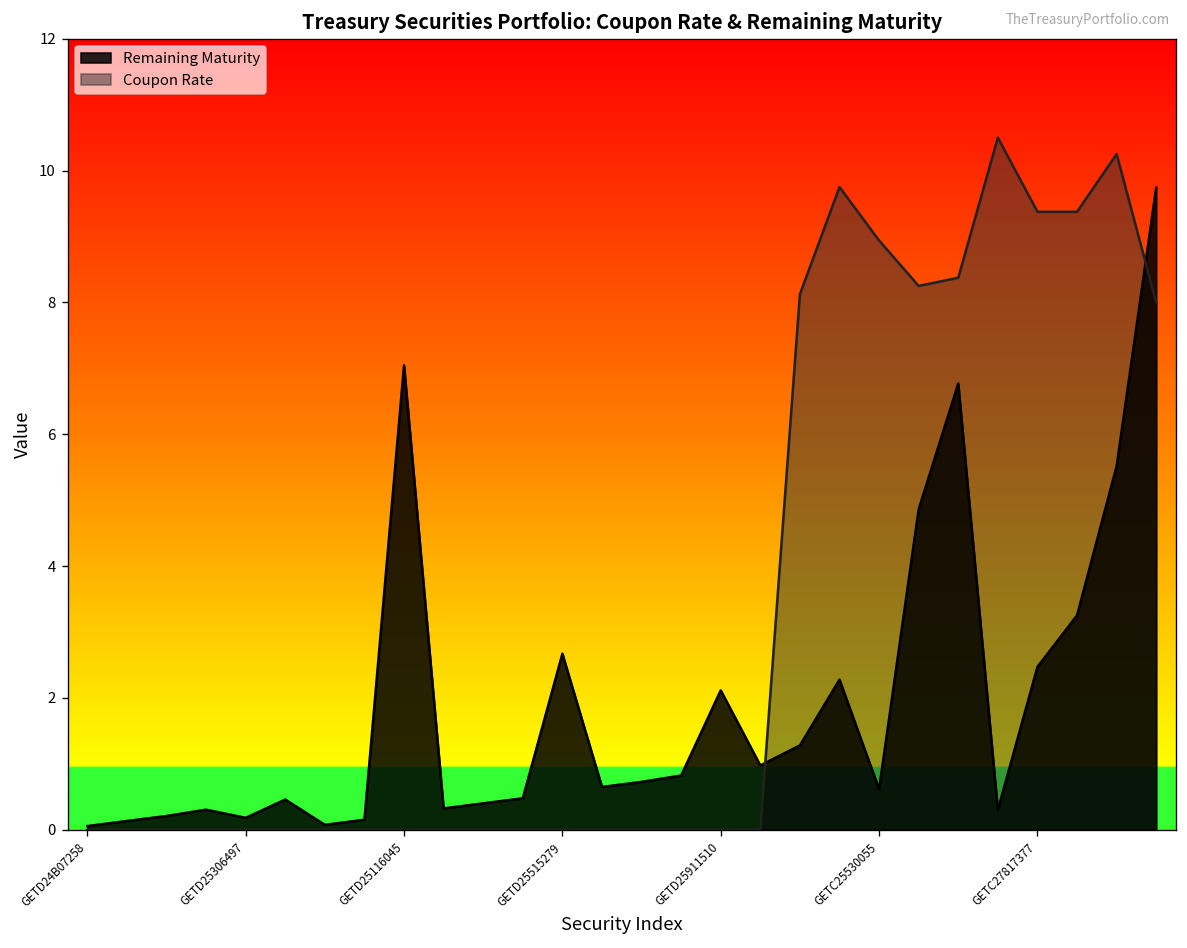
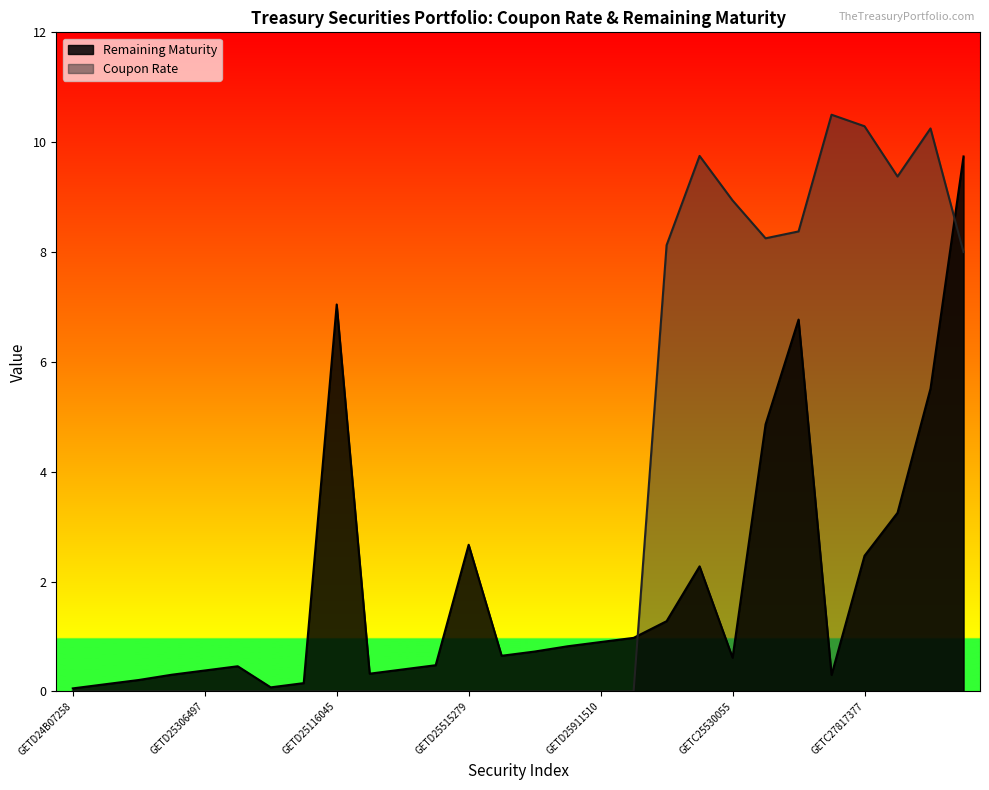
  {
    "Remaining Maturity": {
      "GETD24B07258": 0.1,
-     "GETD25306497": 0.2,
+     "GETD25306497": 0.4,
      "GETD25116045": 7.0,
      "GETD25515279": 2.7,
-     "GETD25911510": 2.1,
+     "GETD25911510": 0.9,
      "GETC25530055": 0.6,
      "GETC27817377": 2.5
    },
    "Coupon Rate": {
      "GETD24B07258": 0.0,
      "GETD25306497": 0.0,
      "GETD25116045": 0.0,
      "GETD25515279": 0.0,
      "GETD25911510": 0.0,
      "GETC25530055": 8.9,
-     "GETC27817377": 9.4
+     "GETC27817377": 10.3
    }
  }
